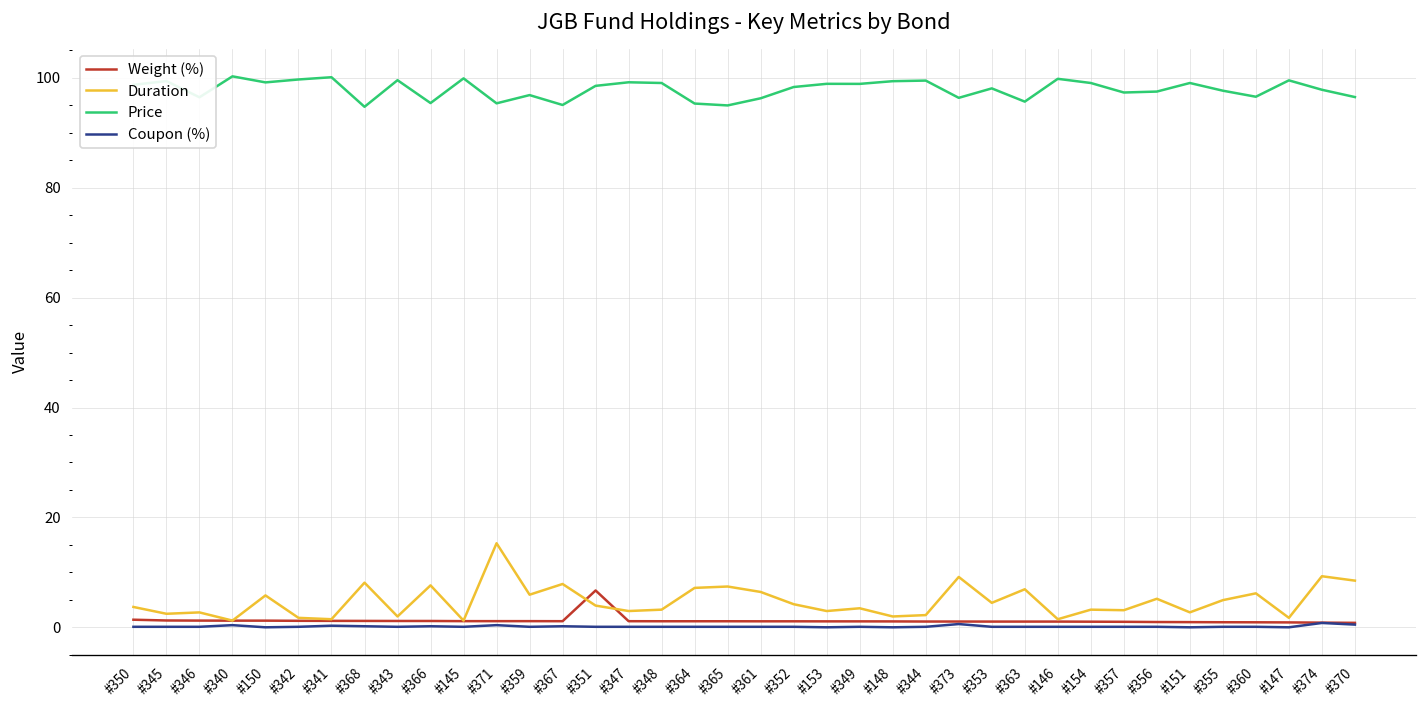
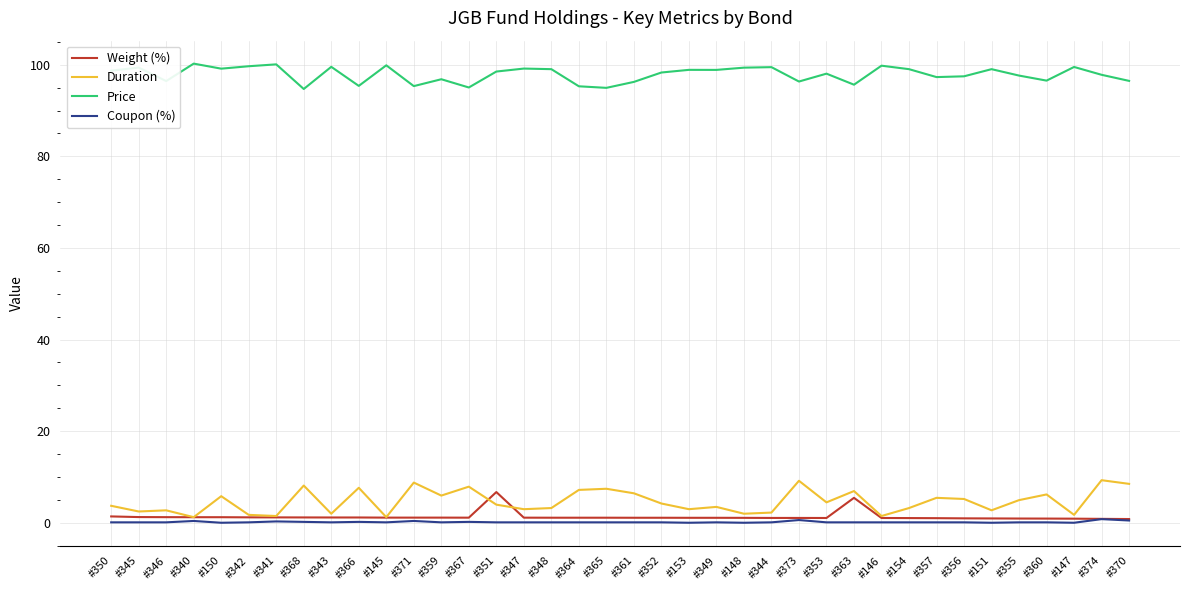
  {
    "Weight (%)": {
      "#350": 1,
      "#345": 1,
      "#346": 1,
      "#150": 1,
      "#368": 1,
      "#343": 1,
      "#366": 1,
      "#371": 1,
      "#359": 1,
      "#367": 1,
      "#351": 7,
      "#347": 1,
      "#348": 1,
      "#364": 1,
      "#365": 1,
      "#361": 1,
      "#352": 1,
      "#153": 1,
      "#349": 1,
      "#148": 1,
      "#344": 1,
      "#353": 1,
-     "#363": 1,
+     "#363": 5,
      "#154": 1,
      "#357": 1,
      "#356": 1,
      "#151": 1,
      "#355": 1,
      "#360": 1,
      "#147": 1
    },
    "Duration": {
      "#350": 4,
      "#345": 2,
      "#346": 3,
      "#150": 6,
      "#368": 8,
      "#343": 2,
      "#366": 8,
-     "#371": 15,
+     "#371": 9,
      "#359": 6,
      "#367": 8,
      "#351": 4,
      "#347": 3,
      "#348": 3,
      "#364": 7,
      "#365": 7,
      "#361": 6,
      "#352": 4,
      "#153": 3,
      "#349": 3,
      "#148": 2,
      "#344": 2,
      "#373": 9,
      "#353": 4,
      "#363": 7,
      "#154": 3,
-     "#357": 3,
+     "#357": 5,
      "#356": 5,
      "#151": 3,
      "#355": 5,
      "#360": 6,
      "#147": 2,
      "#374": 9,
      "#370": 9
    },
    "Price": {
      "#340": 100,
      "#150": 99,
      "#342": 100,
      "#341": 100,
      "#368": 95,
      "#343": 100,
      "#366": 95,
      "#145": 100,
      "#371": 95,
      "#359": 97,
      "#367": 95,
      "#351": 99,
      "#347": 99,
      "#348": 99,
      "#364": 95,
      "#365": 95,
      "#361": 96,
      "#352": 98,
      "#153": 99,
      "#349": 99,
      "#148": 99,
      "#344": 99,
      "#373": 96,
      "#353": 98,
      "#363": 96,
      "#146": 100,
      "#154": 99,
      "#357": 97,
      "#356": 97,
      "#151": 99,
      "#355": 98,
      "#360": 97,
      "#147": 100,
      "#374": 98,
      "#370": 96
    },
    "Coupon (%)": {
      "#350": 0,
      "#345": 0,
      "#346": 0,
      "#340": 0,
      "#150": 0,
      "#342": 0,
      "#341": 0,
      "#368": 0,
      "#343": 0,
      "#366": 0,
      "#145": 0,
      "#371": 0,
      "#359": 0,
      "#367": 0,
      "#351": 0,
      "#347": 0,
      "#348": 0,
      "#364": 0,
      "#365": 0,
      "#361": 0,
      "#352": 0,
      "#153": 0,
      "#349": 0,
      "#148": 0,
      "#344": 0,
      "#353": 0,
      "#363": 0,
      "#146": 0,
      "#154": 0,
      "#357": 0,
      "#356": 0,
      "#151": 0,
      "#355": 0,
      "#360": 0,
      "#147": 0
    }
  }
